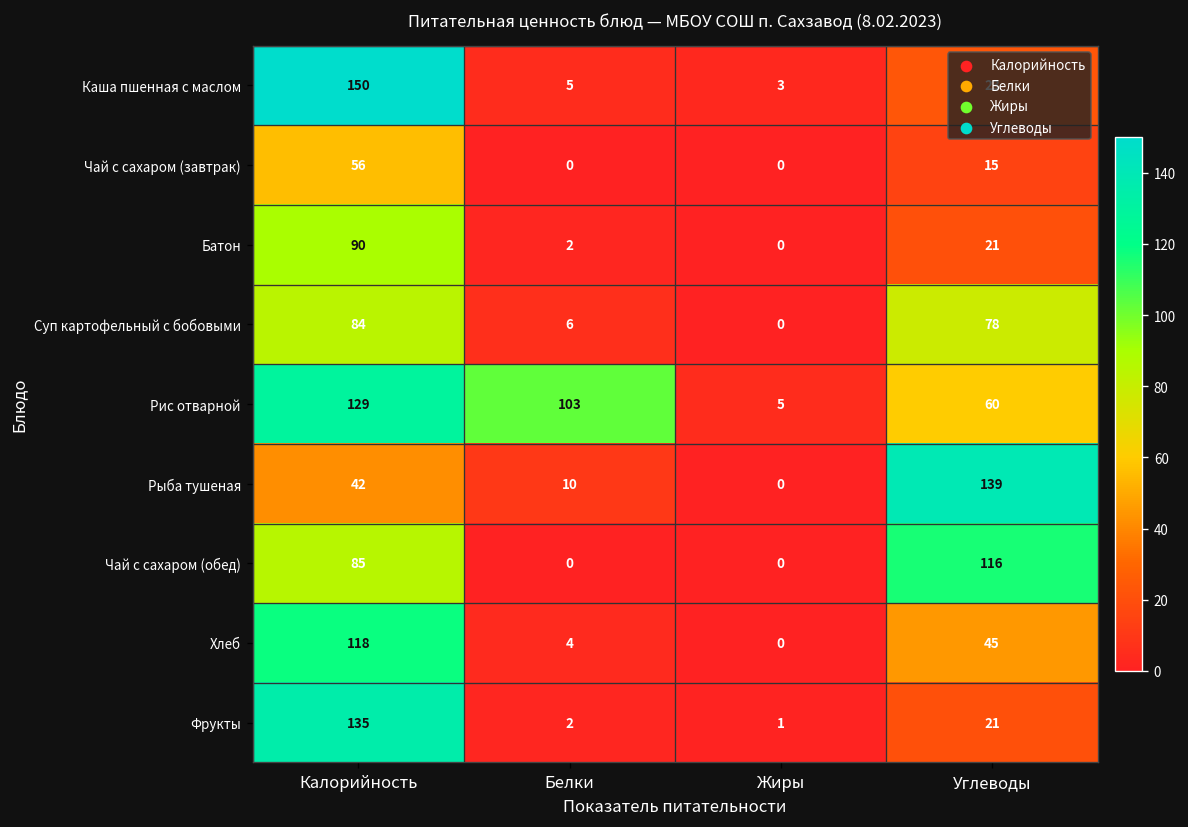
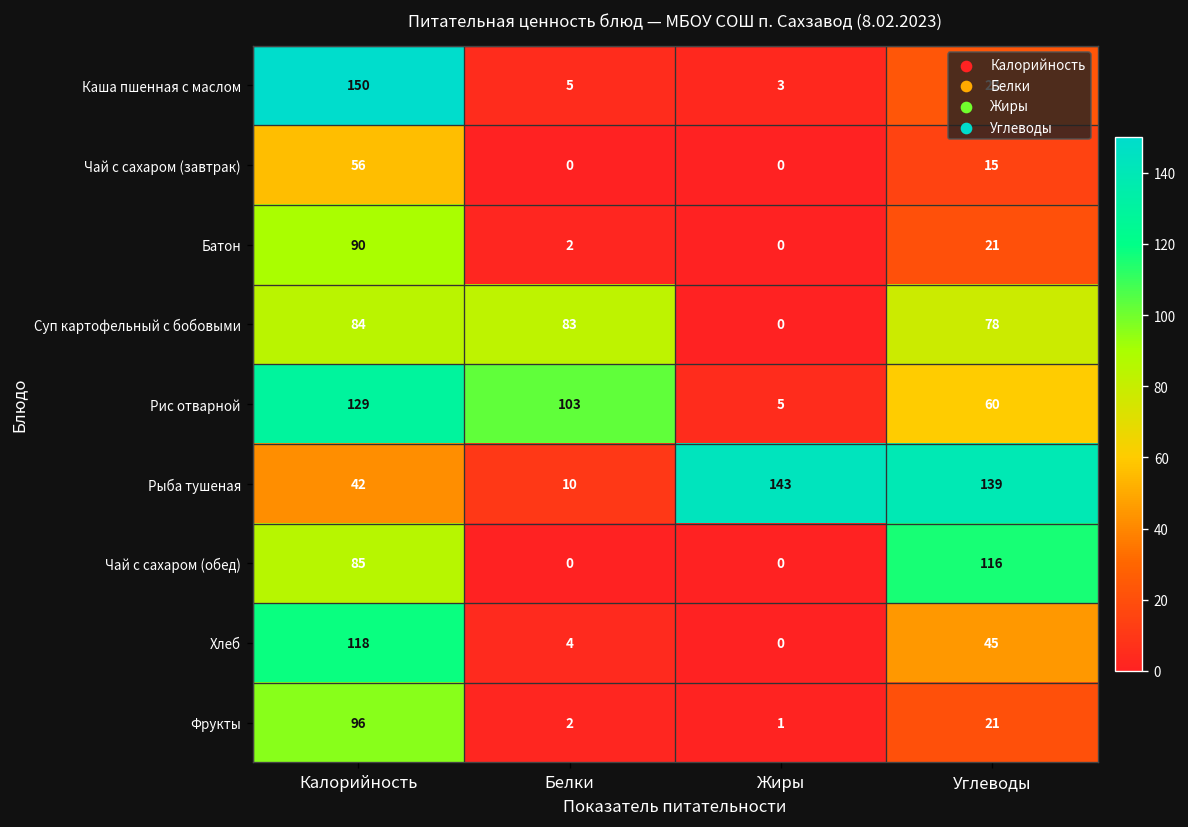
  {
    "Каша пшенная с маслом": {
      "Калорийность": 150,
      "Белки": 5,
      "Жиры": 3
    },
    "Чай с сахаром (завтрак)": {
      "Калорийность": 56,
      "Белки": 0,
      "Жиры": 0,
      "Углеводы": 15
    },
    "Батон": {
      "Калорийность": 90,
      "Белки": 2,
      "Жиры": 0,
      "Углеводы": 21
    },
    "Суп картофельный с бобовыми": {
      "Калорийность": 84,
-     "Белки": 6,
+     "Белки": 83,
      "Жиры": 0,
      "Углеводы": 78
    },
    "Рис отварной": {
      "Калорийность": 129,
      "Белки": 103,
      "Жиры": 5,
      "Углеводы": 60
    },
    "Рыба тушеная": {
      "Калорийность": 42,
      "Белки": 10,
-     "Жиры": 0,
+     "Жиры": 143,
      "Углеводы": 139
    },
    "Чай с сахаром (обед)": {
      "Калорийность": 85,
      "Белки": 0,
      "Жиры": 0,
      "Углеводы": 116
    },
    "Хлеб": {
      "Калорийность": 118,
      "Белки": 4,
      "Жиры": 0,
      "Углеводы": 45
    },
    "Фрукты": {
-     "Калорийность": 135,
+     "Калорийность": 96,
      "Белки": 2,
      "Жиры": 1,
      "Углеводы": 21
    }
  }
